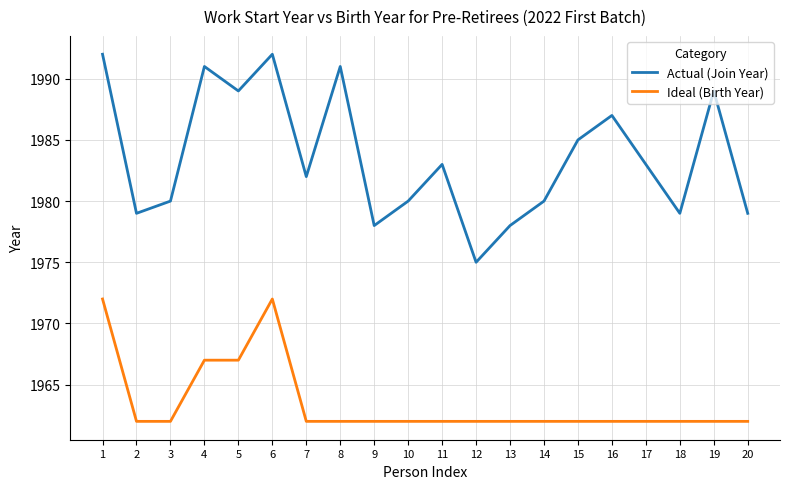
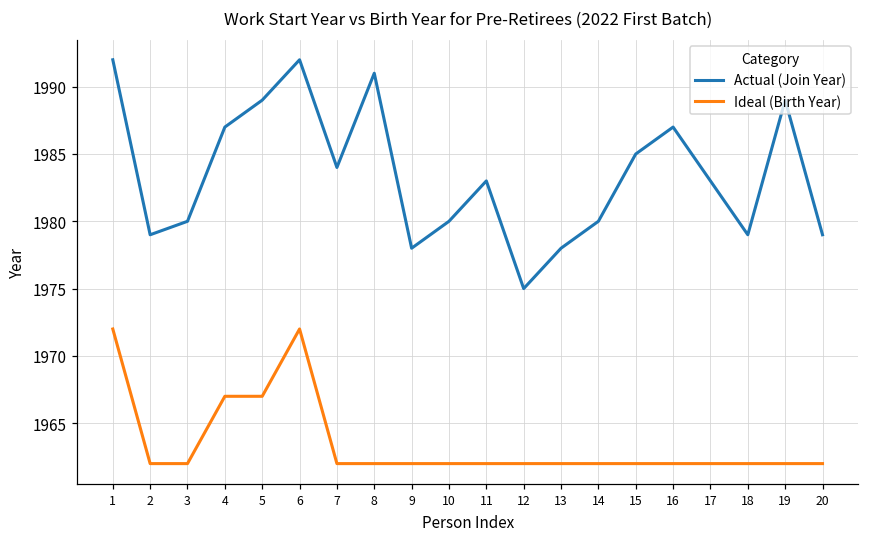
  {
    "Actual (Join Year)": {
      "1": 1992,
      "2": 1979,
      "3": 1980,
-     "4": 1991,
+     "4": 1987,
      "5": 1989,
      "6": 1992,
-     "7": 1982,
+     "7": 1984,
      "8": 1991,
      "9": 1978,
      "10": 1980,
      "11": 1983,
      "12": 1975,
      "13": 1978,
      "14": 1980,
      "15": 1985,
      "16": 1987,
      "17": 1983,
      "18": 1979,
      "20": 1979
    },
    "Ideal (Birth Year)": {
      "1": 1972,
      "2": 1962,
      "3": 1962,
      "4": 1967,
      "5": 1967,
      "6": 1972,
      "7": 1962,
      "8": 1962,
      "9": 1962,
      "10": 1962,
      "11": 1962,
      "12": 1962,
      "13": 1962,
      "14": 1962,
      "15": 1962,
      "16": 1962,
      "17": 1962,
      "18": 1962,
      "19": 1962,
      "20": 1962
    }
  }
